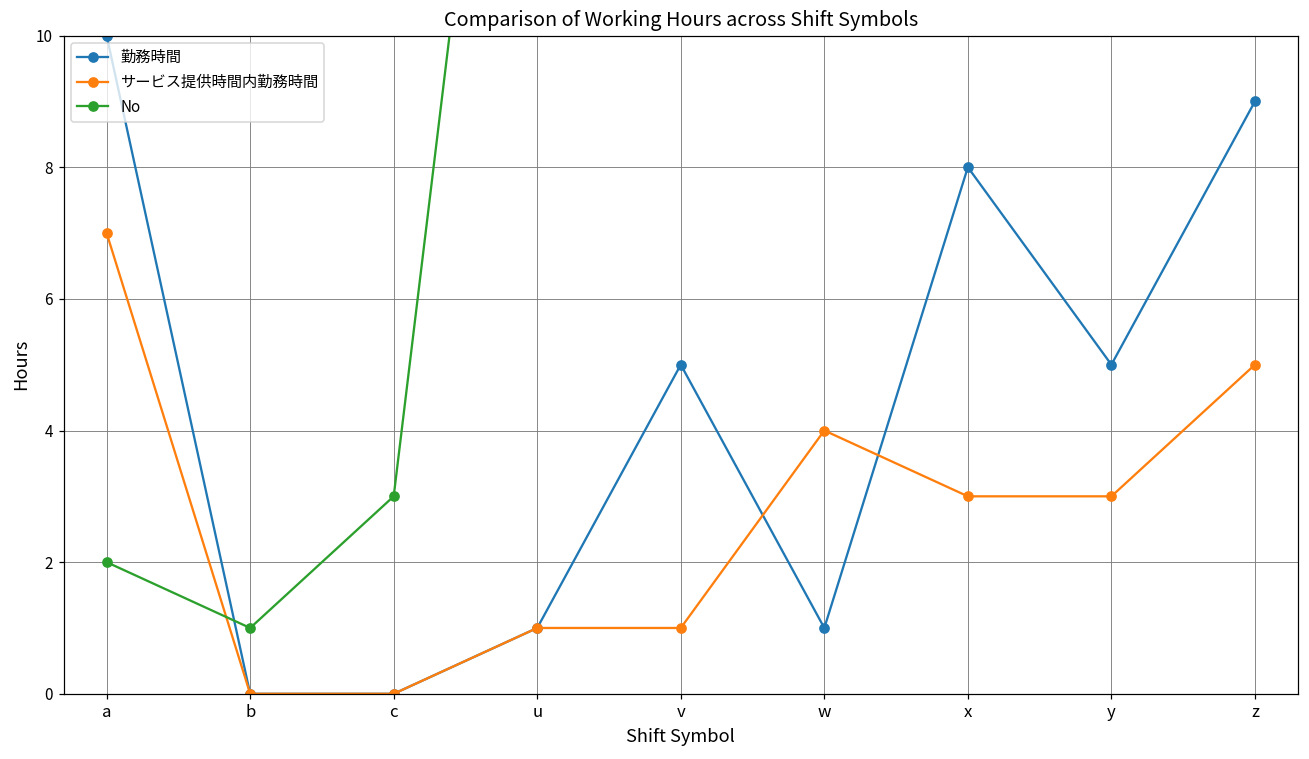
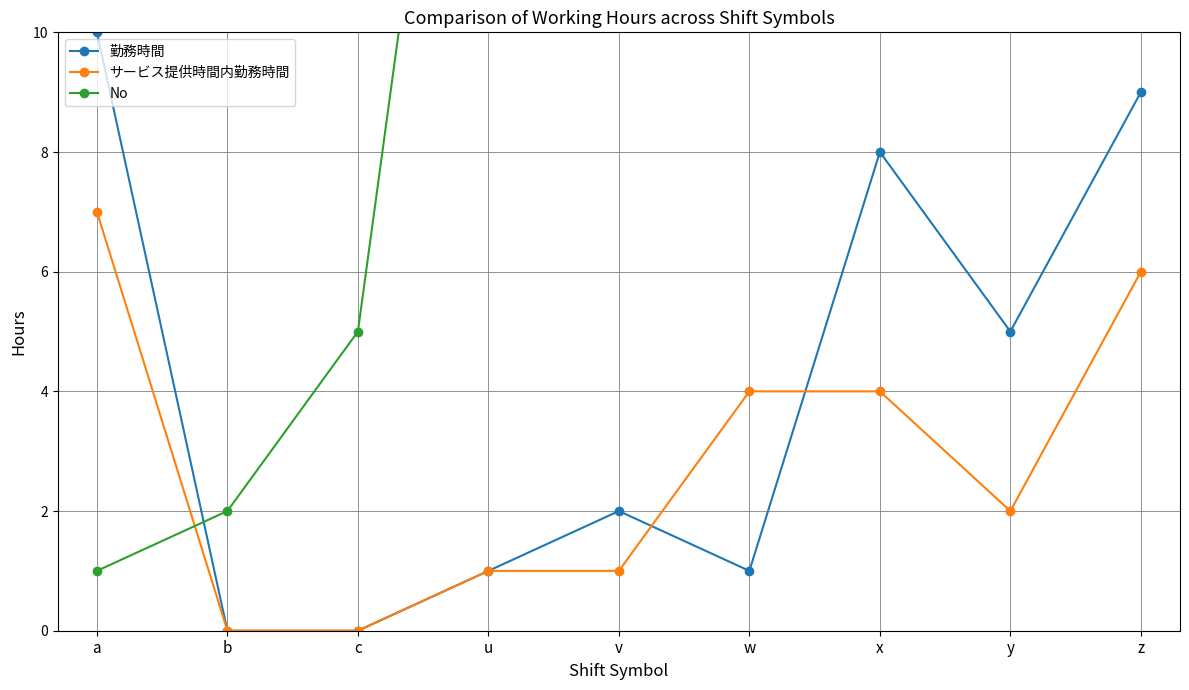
  {
    "勤務時間": {
      "a": 10,
-     "v": 5,
+     "v": 2,
      "w": 1,
      "x": 8,
      "y": 5,
      "z": 9
    },
    "サービス提供時間内勤務時間": {
      "a": 7,
      "v": 1,
      "w": 4,
-     "x": 3,
-     "y": 3,
-     "z": 5
+     "x": 4,
+     "y": 2,
+     "z": 6
    },
    "No": {
-     "a": 2,
-     "b": 1,
-     "c": 3
+     "a": 1,
+     "b": 2,
+     "c": 5
    }
  }
